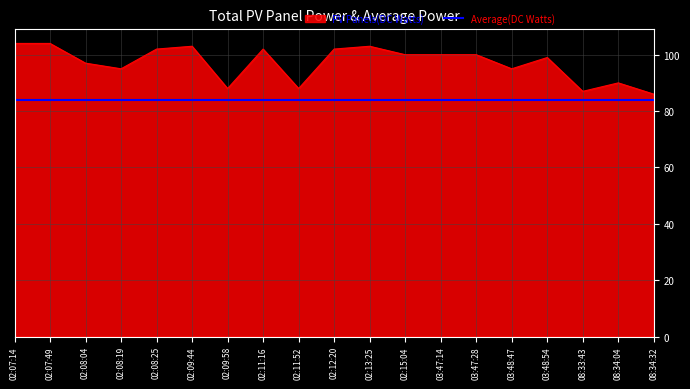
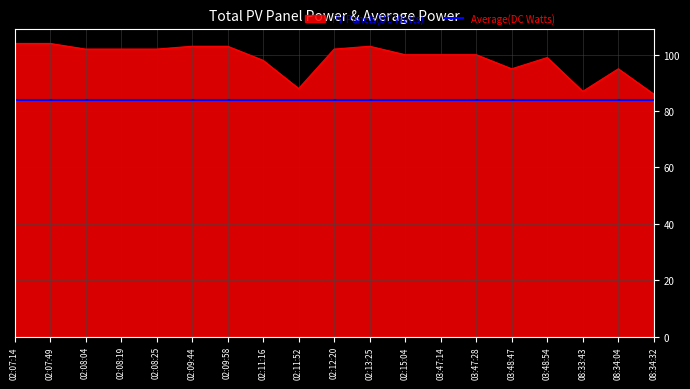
  {
    "PV Panels(DC Watts)": {
      "02:07:14": 104,
      "02:07:49": 104,
-     "02:08:04": 97,
-     "02:08:19": 95,
+     "02:08:04": 102,
+     "02:08:19": 102,
      "02:08:25": 102,
      "02:09:44": 103,
-     "02:09:58": 88,
-     "02:11:16": 102,
+     "02:09:58": 103,
+     "02:11:16": 98,
      "02:11:52": 88,
      "02:12:20": 102,
      "02:13:25": 103,
      "02:15:04": 100,
      "03:47:14": 100,
      "03:47:28": 100,
      "03:48:47": 95,
      "03:48:54": 99,
      "08:33:43": 87,
-     "08:34:04": 90,
+     "08:34:04": 95,
      "08:34:32": 86
    },
    "Average(DC Watts)": {
      "02:07:14": 84,
      "02:07:49": 84,
      "02:08:04": 84,
      "02:08:19": 84,
      "02:08:25": 84,
      "02:09:44": 84,
      "02:09:58": 84,
      "02:11:16": 84,
      "02:11:52": 84,
      "02:12:20": 84,
      "02:13:25": 84,
      "02:15:04": 84,
      "03:47:14": 84,
      "03:47:28": 84,
      "03:48:47": 84,
      "03:48:54": 84,
      "08:33:43": 84,
      "08:34:04": 84,
      "08:34:32": 84
    }
  }
